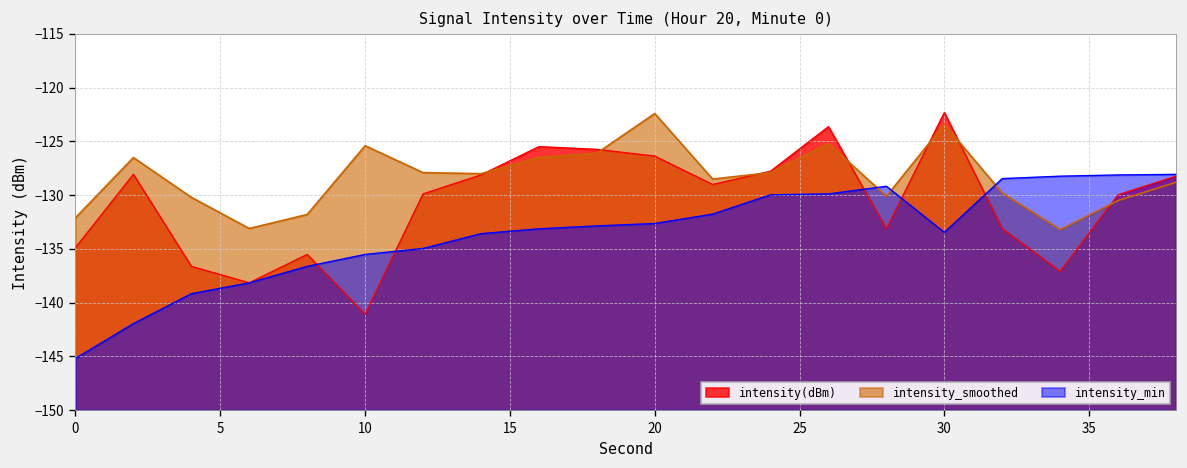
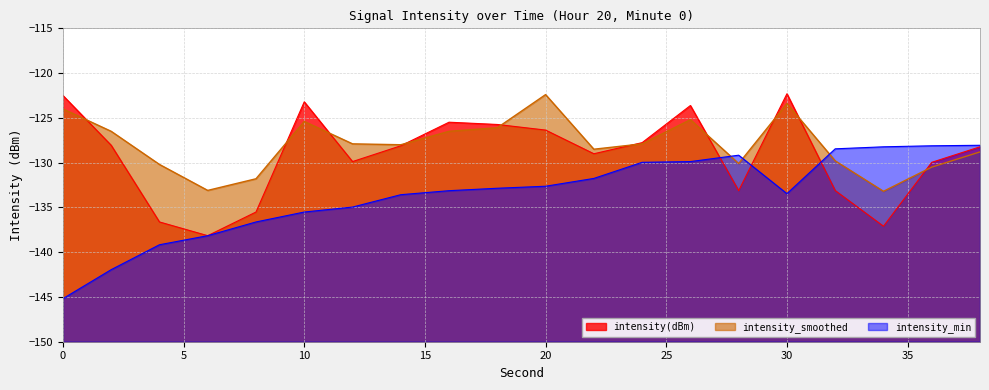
  {
    "intensity(dBm)": {
-     "0": -135,
-     "10": -141,
+     "0": -122,
+     "10": -123,
      "20": -126,
      "30": -122
    },
    "intensity_smoothed": {
-     "0": -132,
+     "0": -124,
      "10": -125,
      "20": -122,
      "30": -123
    },
    "intensity_min": {
      "0": -145,
      "10": -136,
      "20": -133,
      "30": -133
    }
  }
